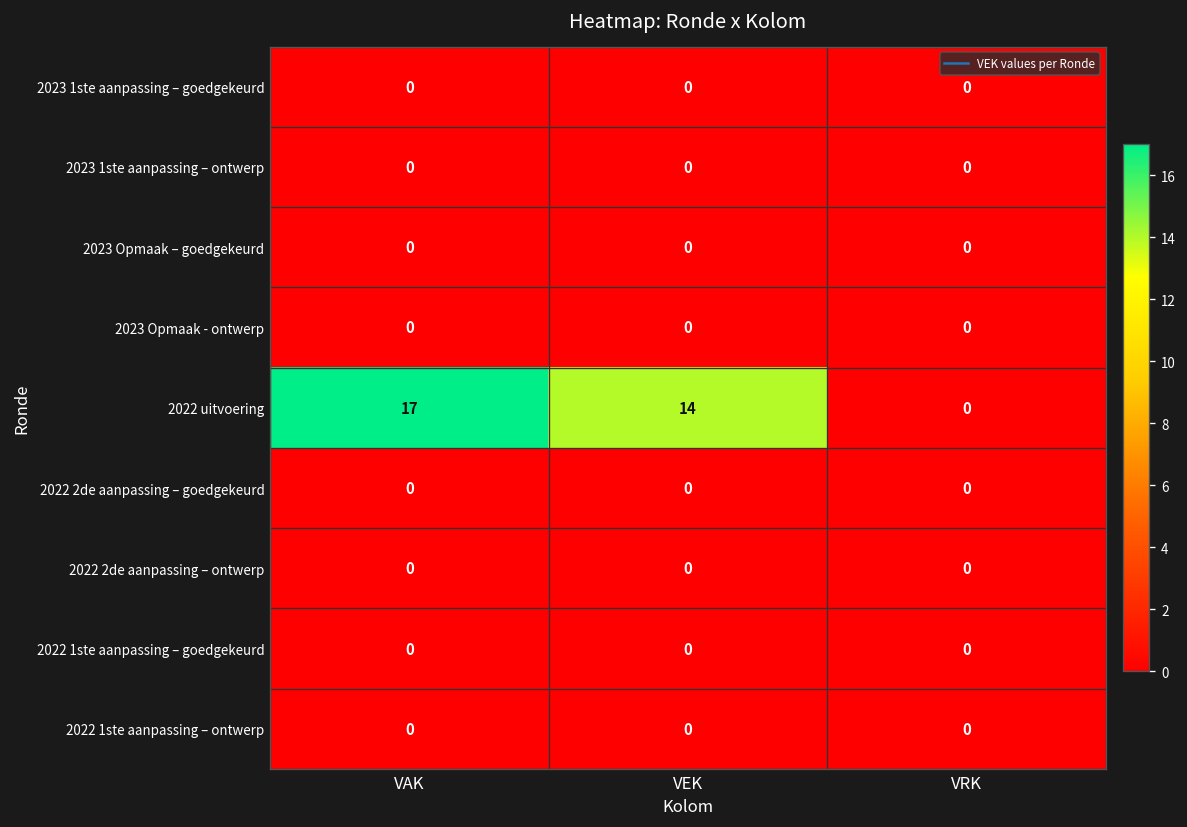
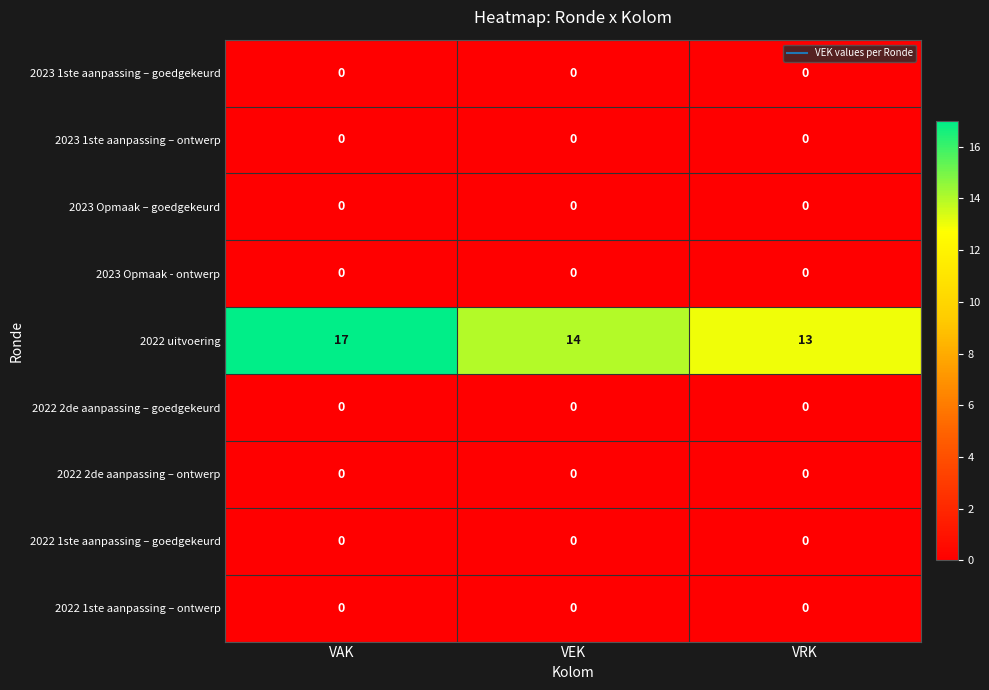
  {
    "2023 1ste aanpassing – goedgekeurd": {
      "VAK": 0,
      "VEK": 0,
      "VRK": 0
    },
    "2023 1ste aanpassing – ontwerp": {
      "VAK": 0,
      "VEK": 0,
      "VRK": 0
    },
    "2023 Opmaak – goedgekeurd": {
      "VAK": 0,
      "VEK": 0,
      "VRK": 0
    },
    "2023 Opmaak - ontwerp": {
      "VAK": 0,
      "VEK": 0,
      "VRK": 0
    },
    "2022 uitvoering": {
      "VAK": 17,
      "VEK": 14,
-     "VRK": 0
+     "VRK": 13
    },
    "2022 2de aanpassing – goedgekeurd": {
      "VAK": 0,
      "VEK": 0,
      "VRK": 0
    },
    "2022 2de aanpassing – ontwerp": {
      "VAK": 0,
      "VEK": 0,
      "VRK": 0
    },
    "2022 1ste aanpassing – goedgekeurd": {
      "VAK": 0,
      "VEK": 0,
      "VRK": 0
    },
    "2022 1ste aanpassing – ontwerp": {
      "VAK": 0,
      "VEK": 0,
      "VRK": 0
    }
  }
